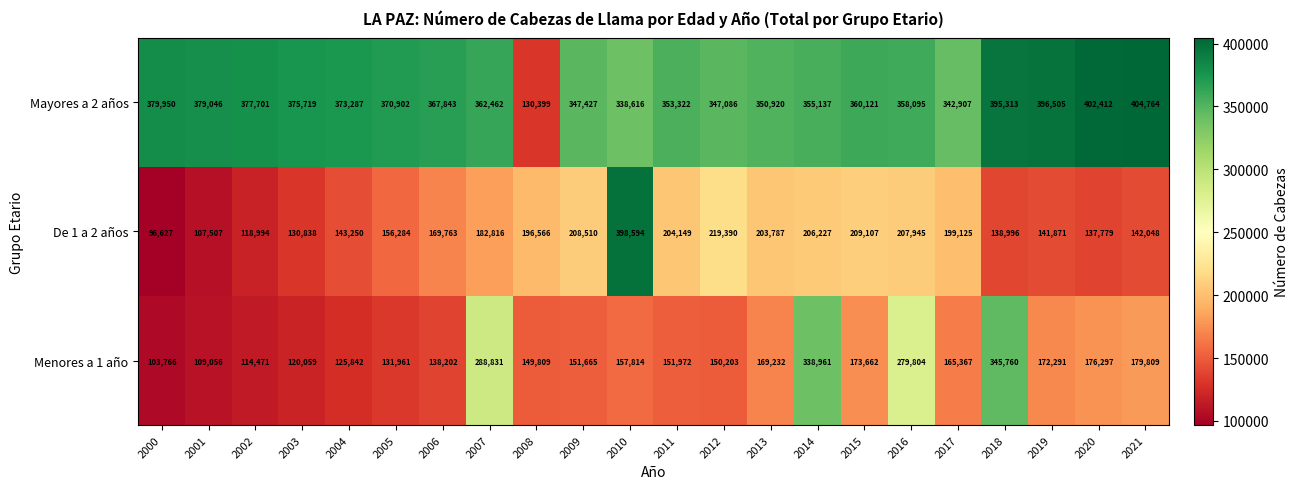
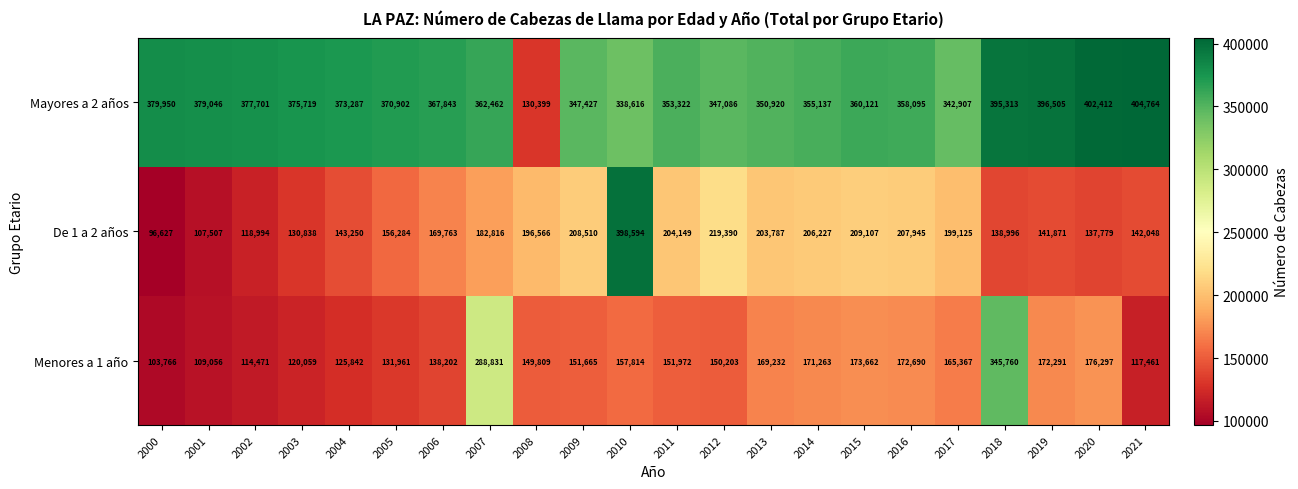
  {
    "Mayores a 2 años": {
      "2000": "379,950",
      "2001": "379,046",
      "2002": "377,701",
      "2003": "375,719",
      "2004": "373,287",
      "2005": "370,902",
      "2006": "367,843",
      "2007": "362,462",
      "2008": "130,399",
      "2009": "347,427",
      "2010": "338,616",
      "2011": "353,322",
      "2012": "347,086",
      "2013": "350,920",
      "2014": "355,137",
      "2015": "360,121",
      "2016": "358,095",
      "2017": "342,907",
      "2018": "395,313",
      "2019": "396,505",
      "2020": "402,412",
      "2021": "404,764"
    },
    "De 1 a 2 años": {
      "2000": "96,627",
      "2001": "107,507",
      "2002": "118,994",
      "2003": "130,838",
      "2004": "143,250",
      "2005": "156,284",
      "2006": "169,763",
      "2007": "182,816",
      "2008": "196,566",
      "2009": "208,510",
      "2010": "398,594",
      "2011": "204,149",
      "2012": "219,390",
      "2013": "203,787",
      "2014": "206,227",
      "2015": "209,107",
      "2016": "207,945",
      "2017": "199,125",
      "2018": "138,996",
      "2019": "141,871",
      "2020": "137,779",
      "2021": "142,048"
    },
    "Menores a 1 año": {
      "2000": "103,766",
      "2001": "109,056",
      "2002": "114,471",
      "2003": "120,059",
      "2004": "125,842",
      "2005": "131,961",
      "2006": "138,202",
      "2007": "288,831",
      "2008": "149,809",
      "2009": "151,665",
      "2010": "157,814",
      "2011": "151,972",
      "2012": "150,203",
      "2013": "169,232",
-     "2014": "338,961",
+     "2014": "171,263",
      "2015": "173,662",
-     "2016": "279,804",
+     "2016": "172,690",
      "2017": "165,367",
      "2018": "345,760",
      "2019": "172,291",
      "2020": "176,297",
-     "2021": "179,809"
+     "2021": "117,461"
    }
  }
